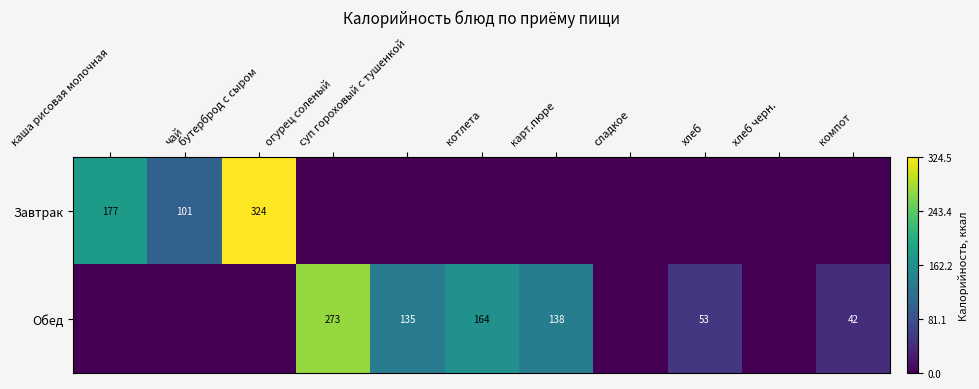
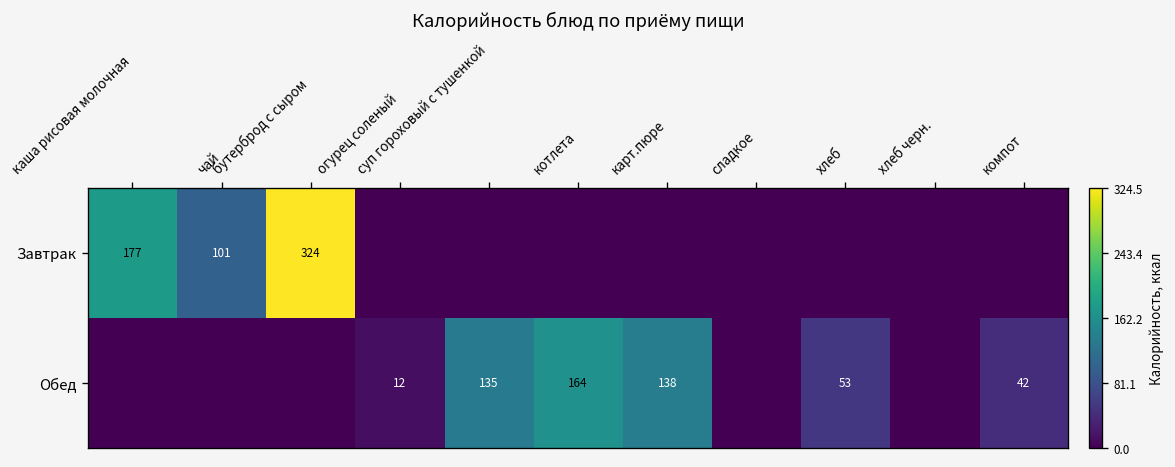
  {
    "Завтрак": {
      "каша рисовая молочная": 177,
      "чай": 101,
      "бутерброд с сыром": 324
    },
    "Обед": {
-     "огурец соленый": 273,
+     "огурец соленый": 12,
      "суп гороховый с тушенкой": 135,
      "котлета": 164,
      "карт.пюре": 138,
      "хлеб": 53,
      "компот": 42
    }
  }
